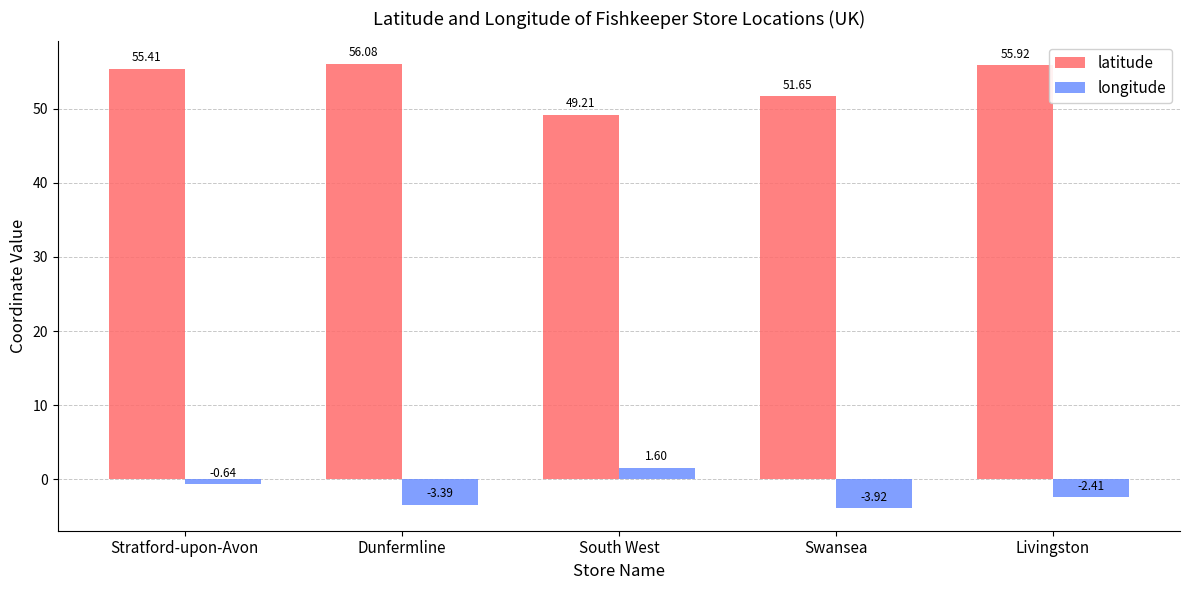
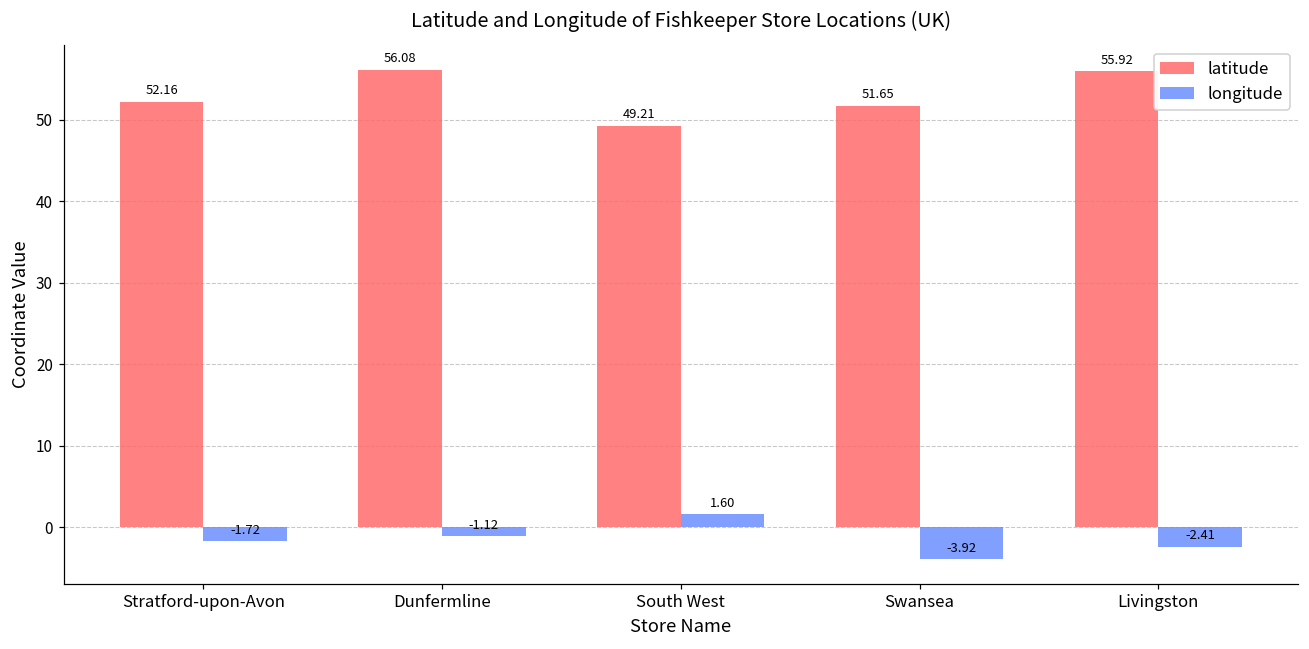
  {
    "latitude": {
-     "Stratford-upon-Avon": 55.41,
+     "Stratford-upon-Avon": 52.16,
      "Dunfermline": 56.08,
      "South West": 49.21,
      "Swansea": 51.65,
      "Livingston": 55.92
    },
    "longitude": {
-     "Stratford-upon-Avon": -0.64,
-     "Dunfermline": -3.39,
+     "Stratford-upon-Avon": -1.72,
+     "Dunfermline": -1.12,
      "South West": 1.60,
      "Swansea": -3.92,
      "Livingston": -2.41
    }
  }
